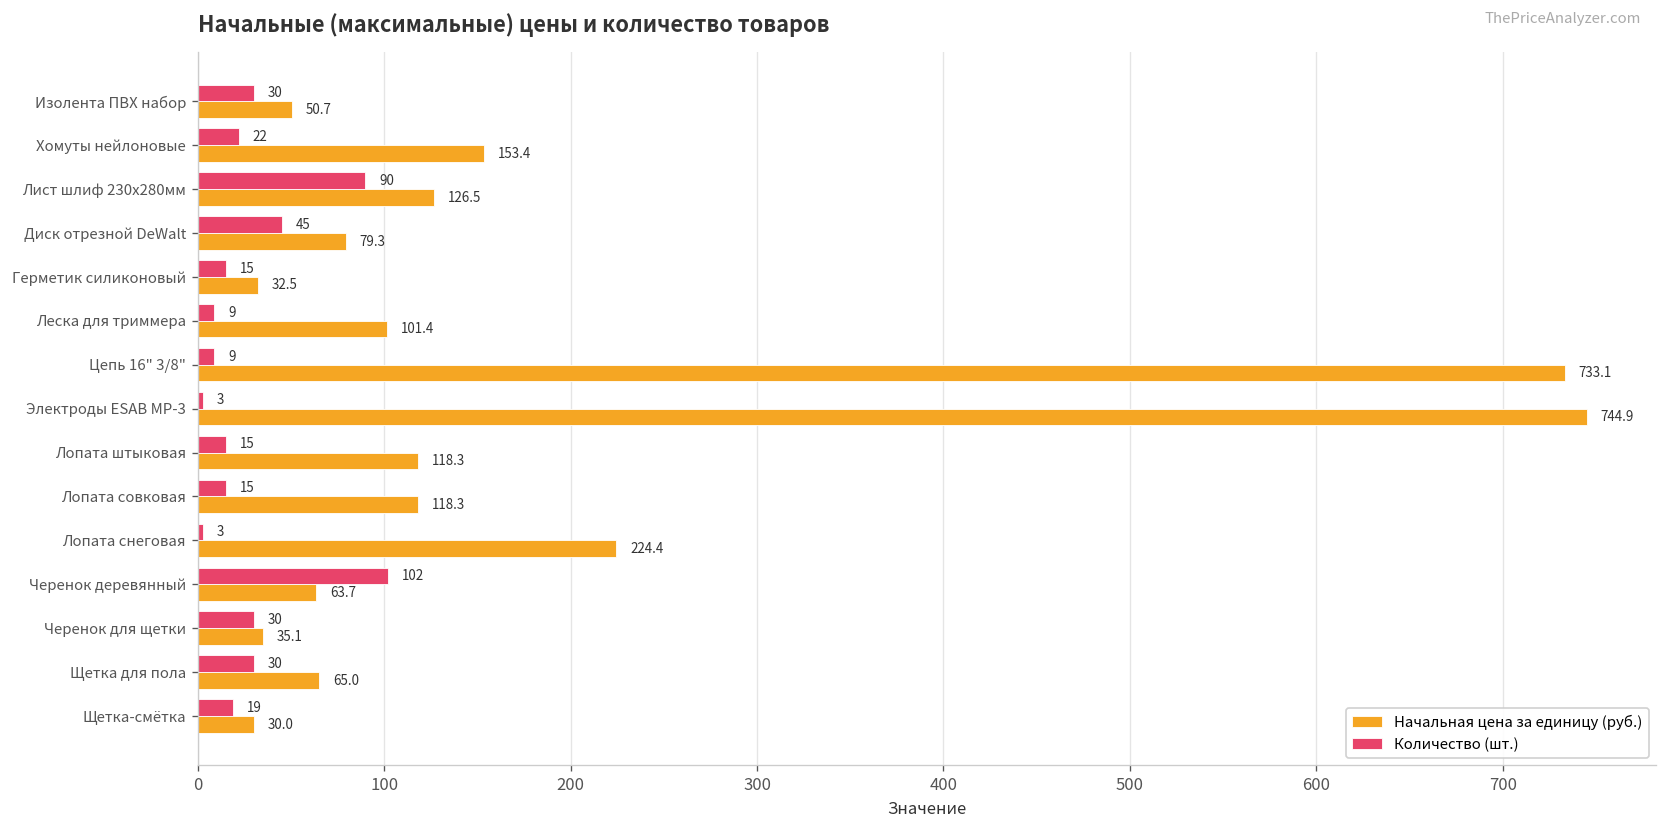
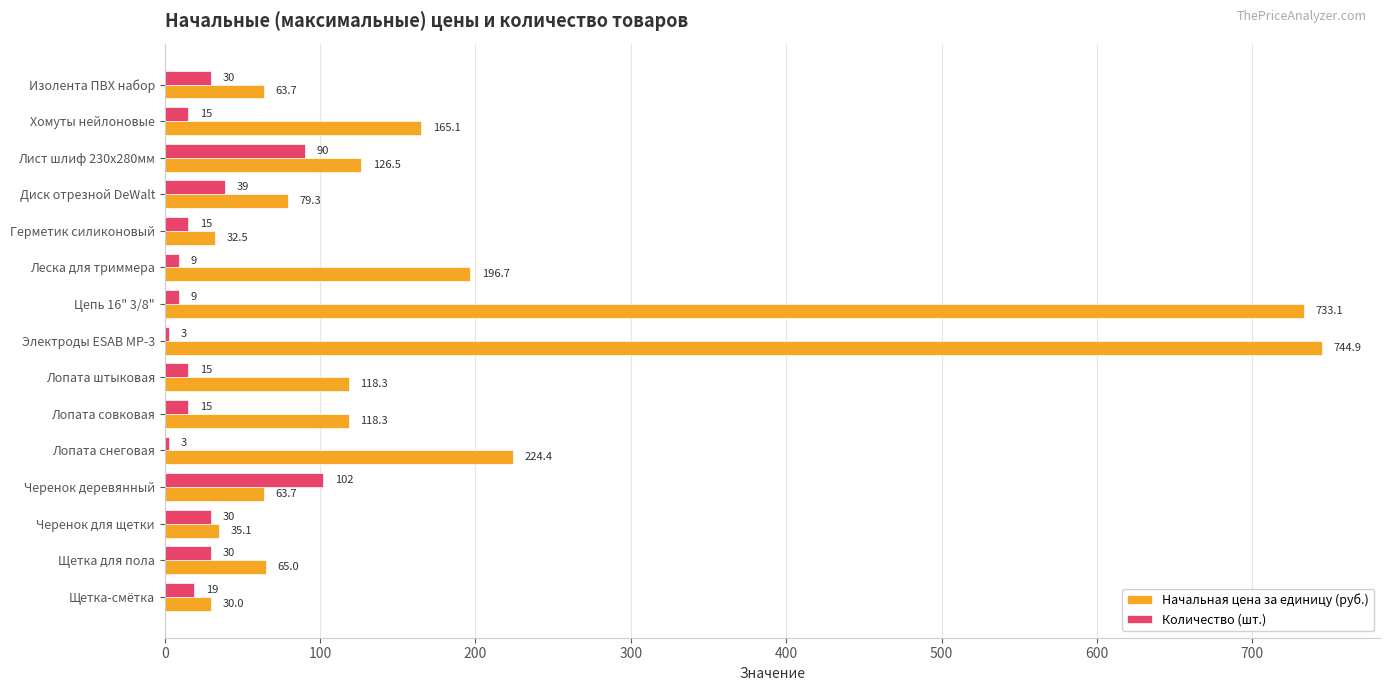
  {
    "Начальная цена за единицу (руб.)": {
-     "Изолента ПВХ набор": 50.7,
-     "Хомуты нейлоновые": 153.4,
+     "Изолента ПВХ набор": 63.7,
+     "Хомуты нейлоновые": 165.1,
      "Лист шлиф 230х280мм": 126.5,
      "Диск отрезной DeWalt": 79.3,
      "Герметик силиконовый": 32.5,
-     "Леска для триммера": 101.4,
+     "Леска для триммера": 196.7,
      "Цепь 16\" 3/8\"": 733.1,
      "Электроды ESAB МР-3": 744.9,
      "Лопата штыковая": 118.3,
      "Лопата совковая": 118.3,
      "Лопата снеговая": 224.4,
      "Черенок деревянный": 63.7,
      "Черенок для щетки": 35.1,
      "Щетка для пола": 65.0,
      "Щетка-смётка": 30.0
    },
    "Количество (шт.)": {
      "Изолента ПВХ набор": 30,
-     "Хомуты нейлоновые": 22,
+     "Хомуты нейлоновые": 15,
      "Лист шлиф 230х280мм": 90,
-     "Диск отрезной DeWalt": 45,
+     "Диск отрезной DeWalt": 39,
      "Герметик силиконовый": 15,
      "Леска для триммера": 9,
      "Цепь 16\" 3/8\"": 9,
      "Электроды ESAB МР-3": 3,
      "Лопата штыковая": 15,
      "Лопата совковая": 15,
      "Лопата снеговая": 3,
      "Черенок деревянный": 102,
      "Черенок для щетки": 30,
      "Щетка для пола": 30,
      "Щетка-смётка": 19
    }
  }
